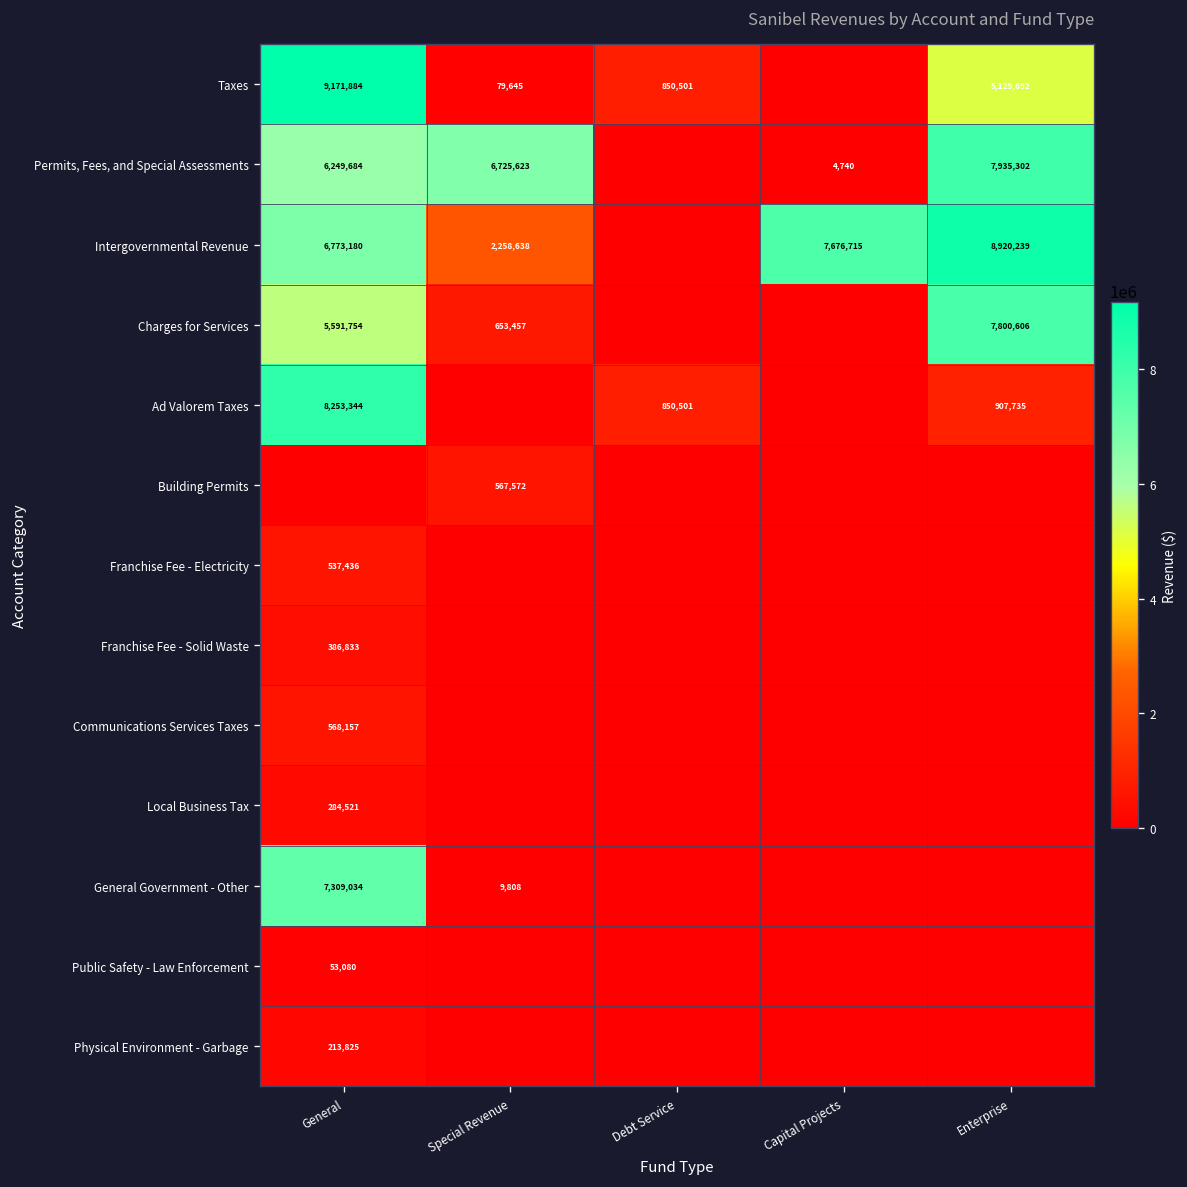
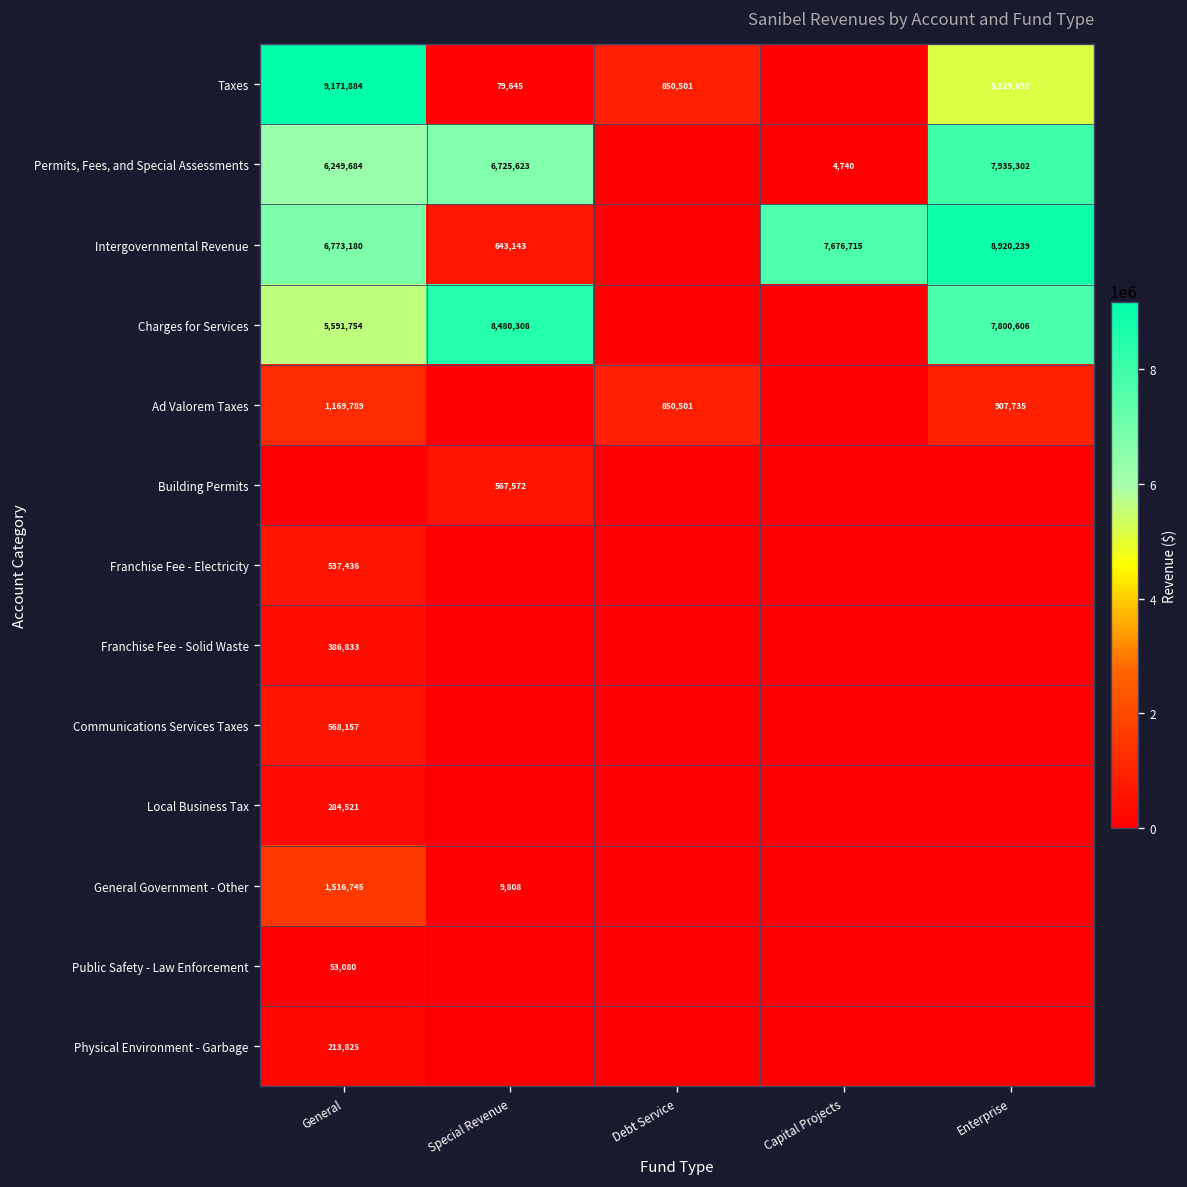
  {
    "Taxes": {
      "General": "9,171,884",
      "Special Revenue": "79,645",
      "Debt Service": "850,501",
      "Enterprise": "5,129,692"
    },
    "Permits, Fees, and Special Assessments": {
      "General": "6,249,684",
      "Special Revenue": "6,725,623",
      "Capital Projects": "4,740",
      "Enterprise": "7,935,302"
    },
    "Intergovernmental Revenue": {
      "General": "6,773,180",
-     "Special Revenue": "2,258,638",
+     "Special Revenue": "643,143",
      "Capital Projects": "7,676,715",
      "Enterprise": "8,920,239"
    },
    "Charges for Services": {
      "General": "5,591,754",
-     "Special Revenue": "653,457",
+     "Special Revenue": "8,480,308",
      "Enterprise": "7,800,606"
    },
    "Ad Valorem Taxes": {
-     "General": "8,253,344",
+     "General": "1,169,789",
      "Debt Service": "850,501",
      "Enterprise": "907,735"
    },
    "Building Permits": {
      "Special Revenue": "567,572"
    },
    "Franchise Fee - Electricity": {
      "General": "537,436"
    },
    "Franchise Fee - Solid Waste": {
      "General": "386,833"
    },
    "Communications Services Taxes": {
      "General": "568,157"
    },
    "Local Business Tax": {
      "General": "284,521"
    },
    "General Government - Other": {
-     "General": "7,309,034",
+     "General": "1,516,745",
      "Special Revenue": "9,808"
    },
    "Public Safety - Law Enforcement": {
      "General": "53,080"
    },
    "Physical Environment - Garbage": {
      "General": "213,825"
    }
  }
